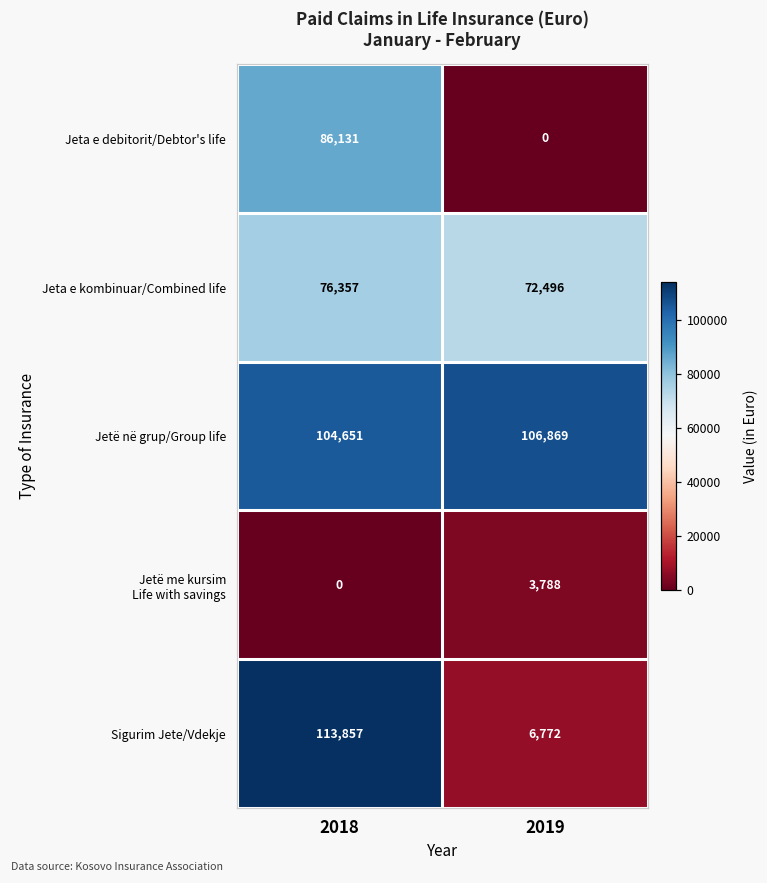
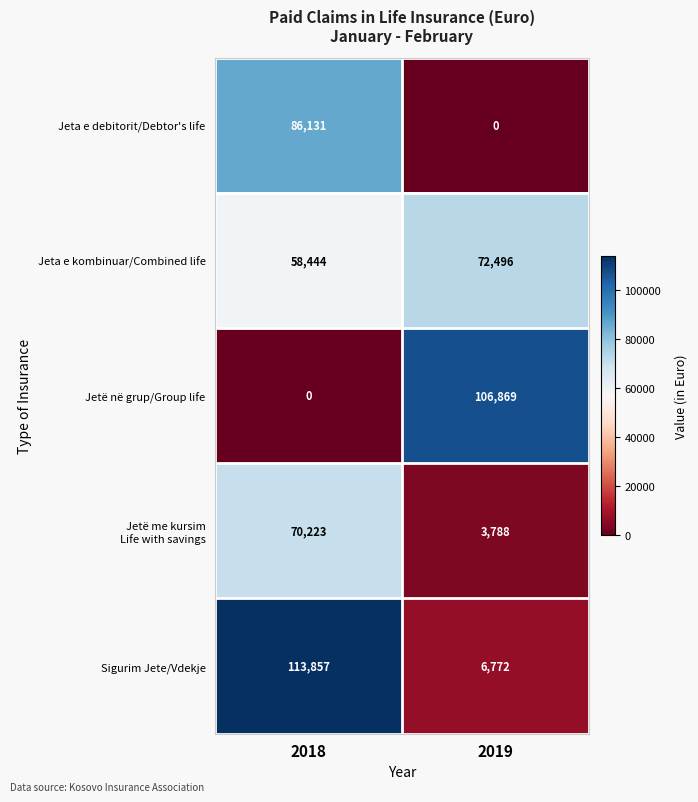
  {
    "Jeta e debitorit/Debtor's life": {
      "2018": "86,131",
      "2019": "0"
    },
    "Jeta e kombinuar/Combined life": {
-     "2018": "76,357",
+     "2018": "58,444",
      "2019": "72,496"
    },
    "Jetë në grup/Group life": {
-     "2018": "104,651",
+     "2018": "0",
      "2019": "106,869"
    },
    "Jetë me kursim Life with savings": {
-     "2018": "0",
+     "2018": "70,223",
      "2019": "3,788"
    },
    "Sigurim Jete/Vdekje": {
      "2018": "113,857",
      "2019": "6,772"
    }
  }
